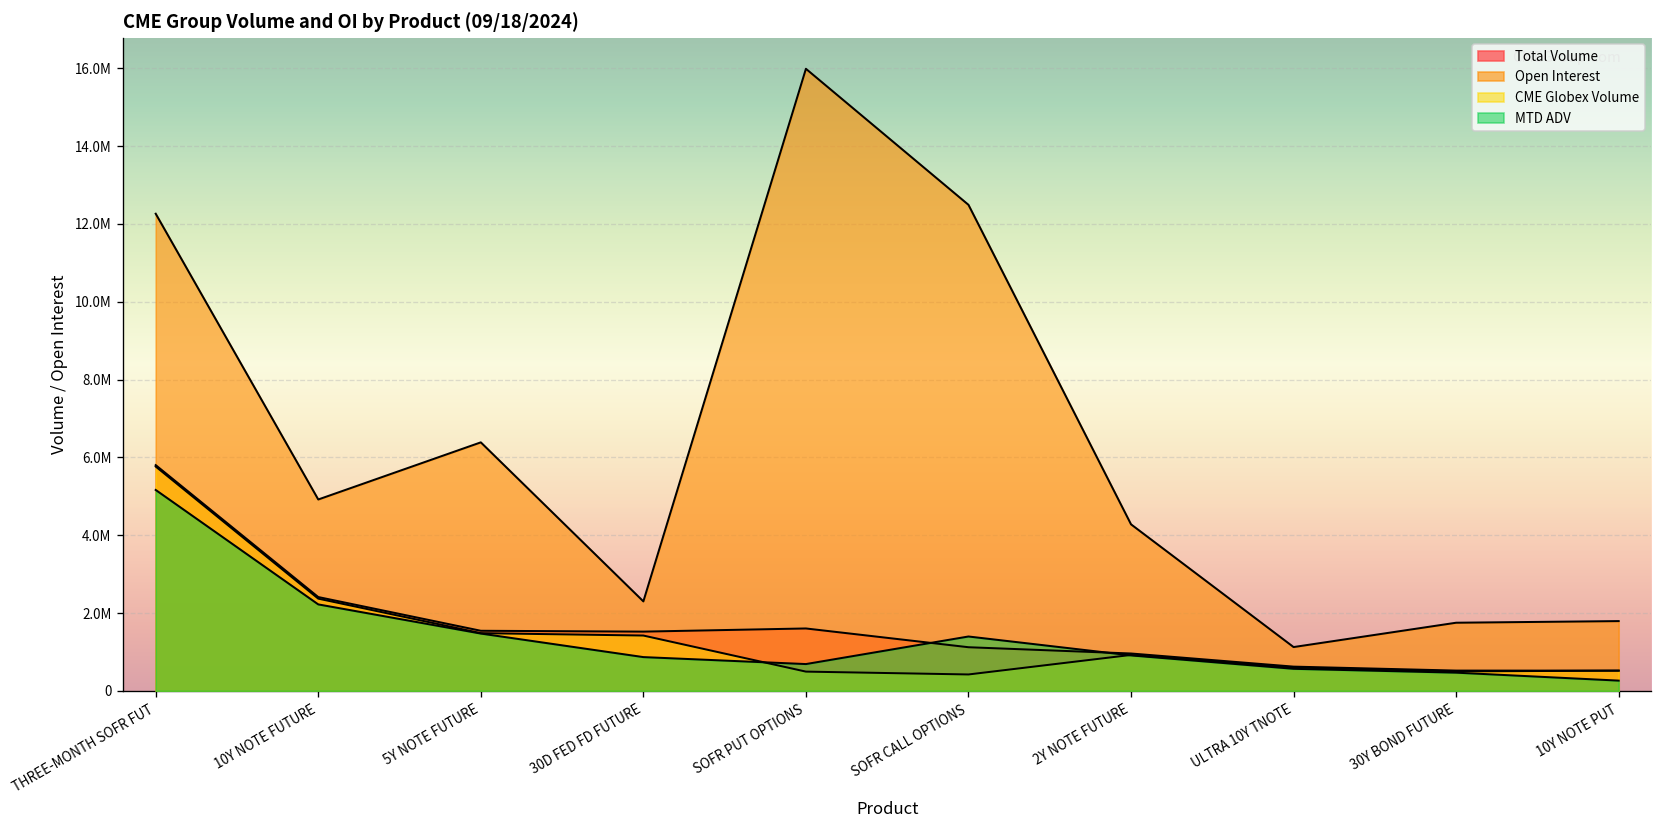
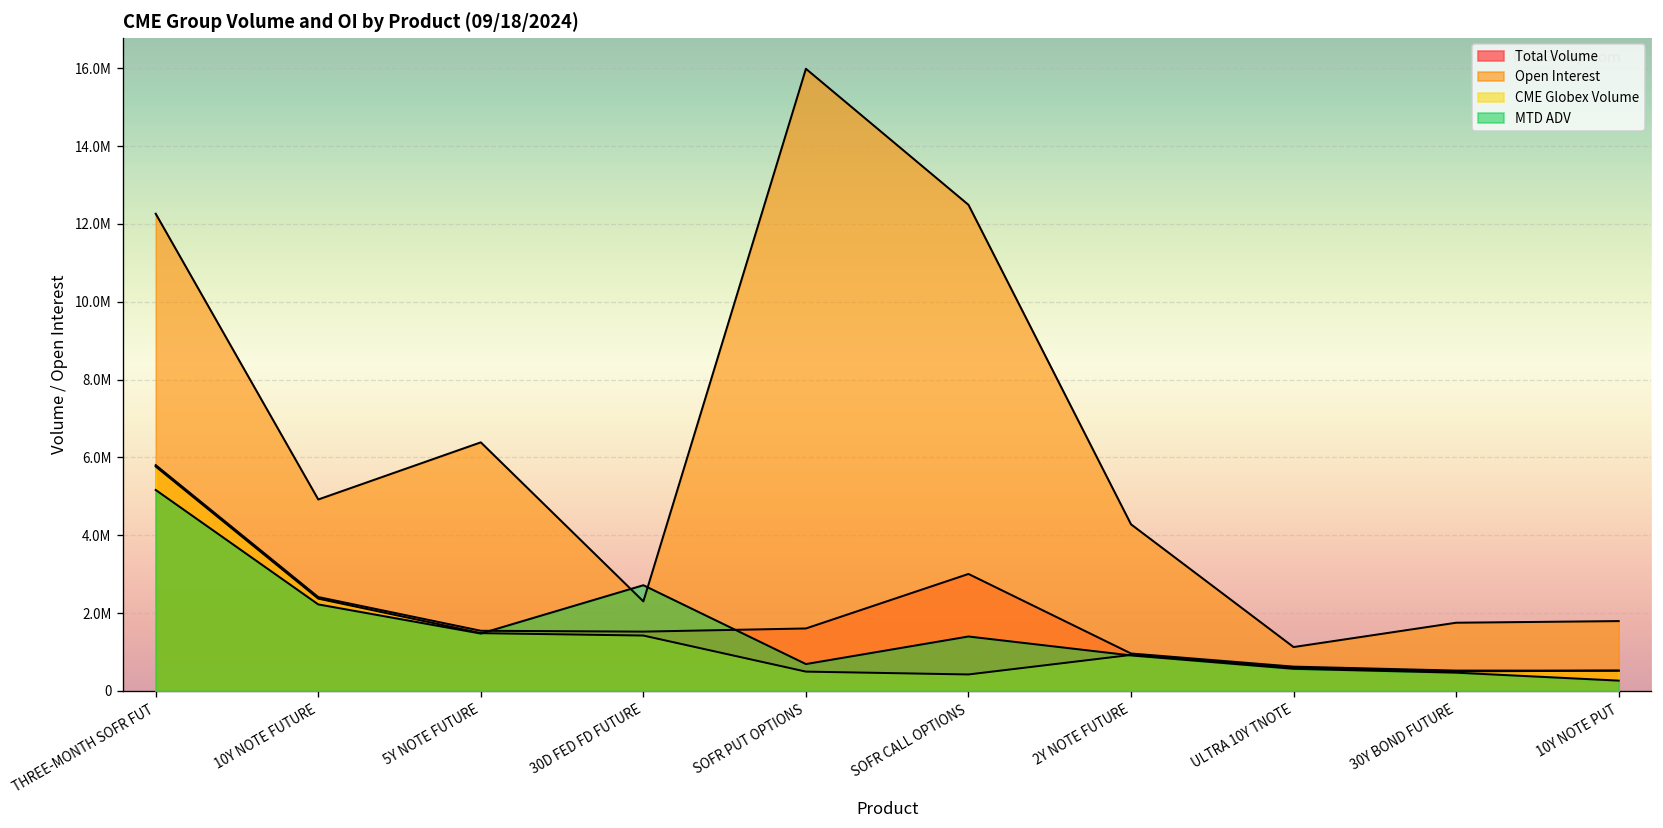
  {
    "Total Volume": {
      "30D FED FD FUTURE": 1500000,
      "SOFR PUT OPTIONS": 1600000,
-     "SOFR CALL OPTIONS": 1100000
+     "SOFR CALL OPTIONS": 3000000
    },
    "Open Interest": {
      "THREE-MONTH SOFR FUT": 12300000,
      "10Y NOTE FUTURE": 4900000,
      "5Y NOTE FUTURE": 6400000,
      "30D FED FD FUTURE": 2300000,
      "SOFR PUT OPTIONS": 16000000,
      "SOFR CALL OPTIONS": 12500000,
      "2Y NOTE FUTURE": 4300000,
      "ULTRA 10Y TNOTE": 1100000,
      "30Y BOND FUTURE": 1800000,
      "10Y NOTE PUT": 1800000
    },
    "CME Globex Volume": {
      "30D FED FD FUTURE": 1400000,
      "SOFR PUT OPTIONS": 500000,
      "SOFR CALL OPTIONS": 400000
    },
    "MTD ADV": {
      "THREE-MONTH SOFR FUT": 5200000,
      "10Y NOTE FUTURE": 2200000,
-     "30D FED FD FUTURE": 900000,
+     "30D FED FD FUTURE": 2700000,
      "SOFR PUT OPTIONS": 700000,
      "SOFR CALL OPTIONS": 1400000,
      "10Y NOTE PUT": 300000
    }
  }
